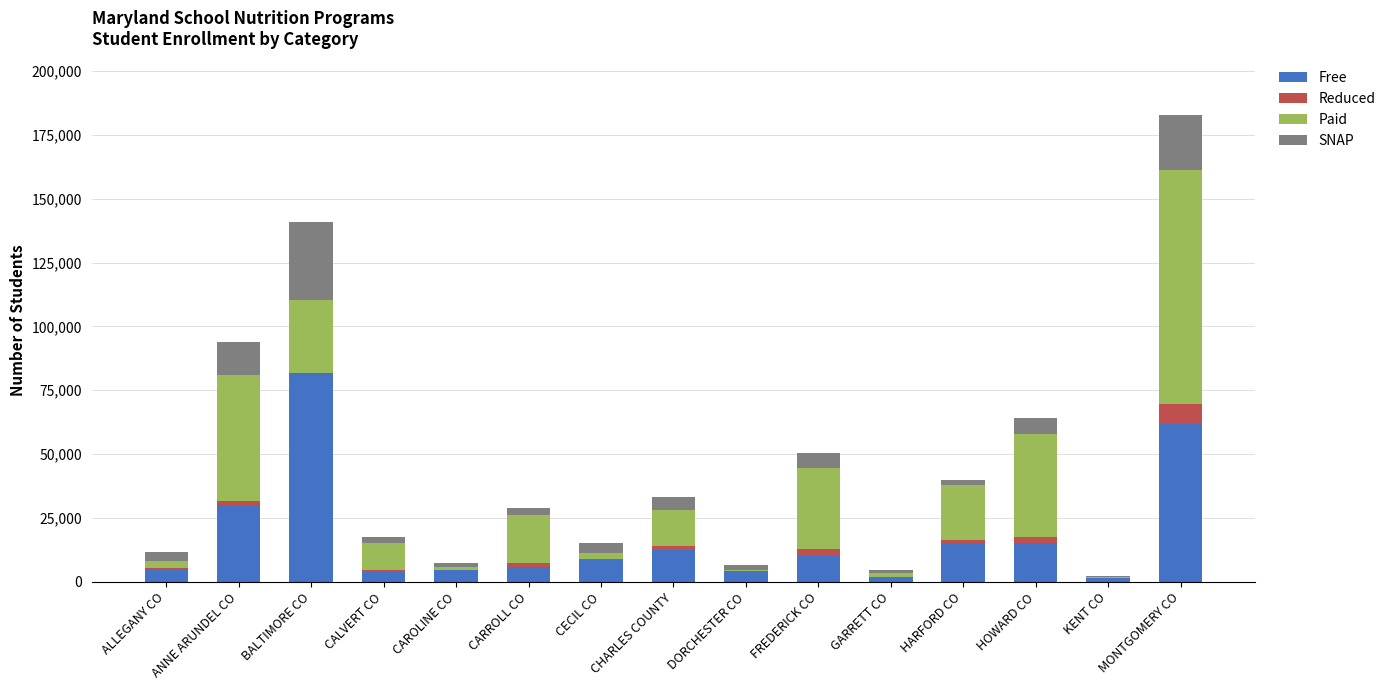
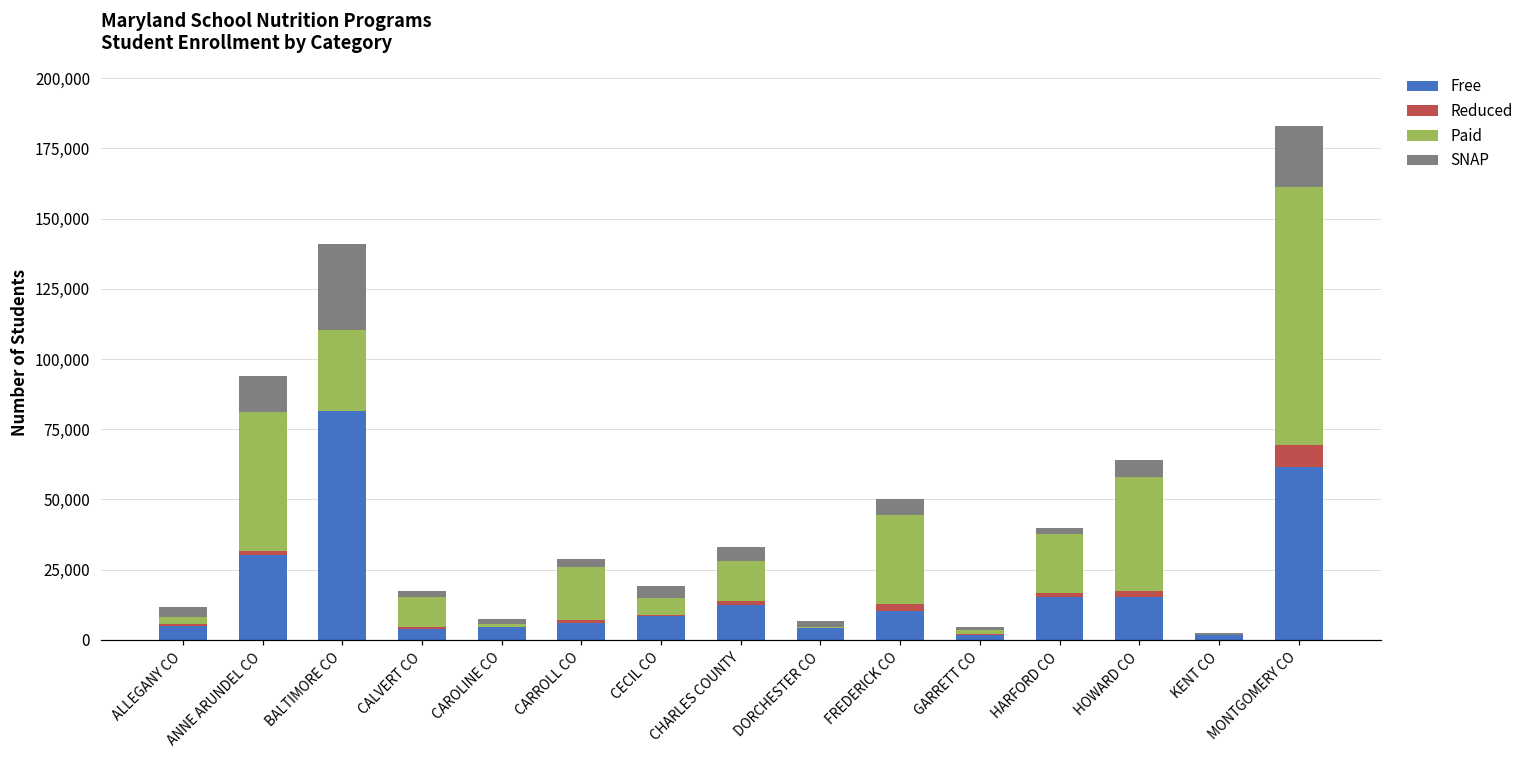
  {
    "Free": {
      "ALLEGANY CO": "5,000",
      "ANNE ARUNDEL CO": "30,000",
      "BALTIMORE CO": "82,000",
      "CALVERT CO": "4,000",
      "CAROLINE CO": "5,000",
      "CARROLL CO": "6,000",
      "CECIL CO": "8,000",
      "CHARLES COUNTY": "12,000",
      "DORCHESTER CO": "4,000",
      "FREDERICK CO": "10,000",
      "GARRETT CO": "2,000",
      "HARFORD CO": "15,000",
      "HOWARD CO": "15,000",
      "KENT CO": "2,000",
      "MONTGOMERY CO": "62,000"
    },
    "Reduced": {
      "ANNE ARUNDEL CO": "2,000",
      "BALTIMORE CO": "0",
      "CAROLINE CO": "0",
      "CARROLL CO": "1,000",
      "CHARLES COUNTY": "1,000",
      "DORCHESTER CO": "0",
      "FREDERICK CO": "3,000",
      "HARFORD CO": "1,000",
      "HOWARD CO": "2,000",
      "KENT CO": "0",
      "MONTGOMERY CO": "8,000"
    },
    "Paid": {
      "ALLEGANY CO": "3,000",
      "ANNE ARUNDEL CO": "49,000",
      "BALTIMORE CO": "29,000",
      "CALVERT CO": "11,000",
      "CARROLL CO": "19,000",
-     "CECIL CO": "2,000",
+     "CECIL CO": "6,000",
      "CHARLES COUNTY": "14,000",
      "FREDERICK CO": "31,000",
      "GARRETT CO": "2,000",
      "HARFORD CO": "21,000",
      "HOWARD CO": "40,000",
      "MONTGOMERY CO": "92,000"
    },
    "SNAP": {
      "ALLEGANY CO": "3,000",
      "ANNE ARUNDEL CO": "13,000",
      "BALTIMORE CO": "31,000",
      "CALVERT CO": "2,000",
      "CAROLINE CO": "2,000",
      "CARROLL CO": "3,000",
      "CECIL CO": "4,000",
      "CHARLES COUNTY": "5,000",
      "DORCHESTER CO": "2,000",
      "FREDERICK CO": "6,000",
      "HARFORD CO": "2,000",
      "HOWARD CO": "6,000",
      "MONTGOMERY CO": "22,000"
    }
  }
